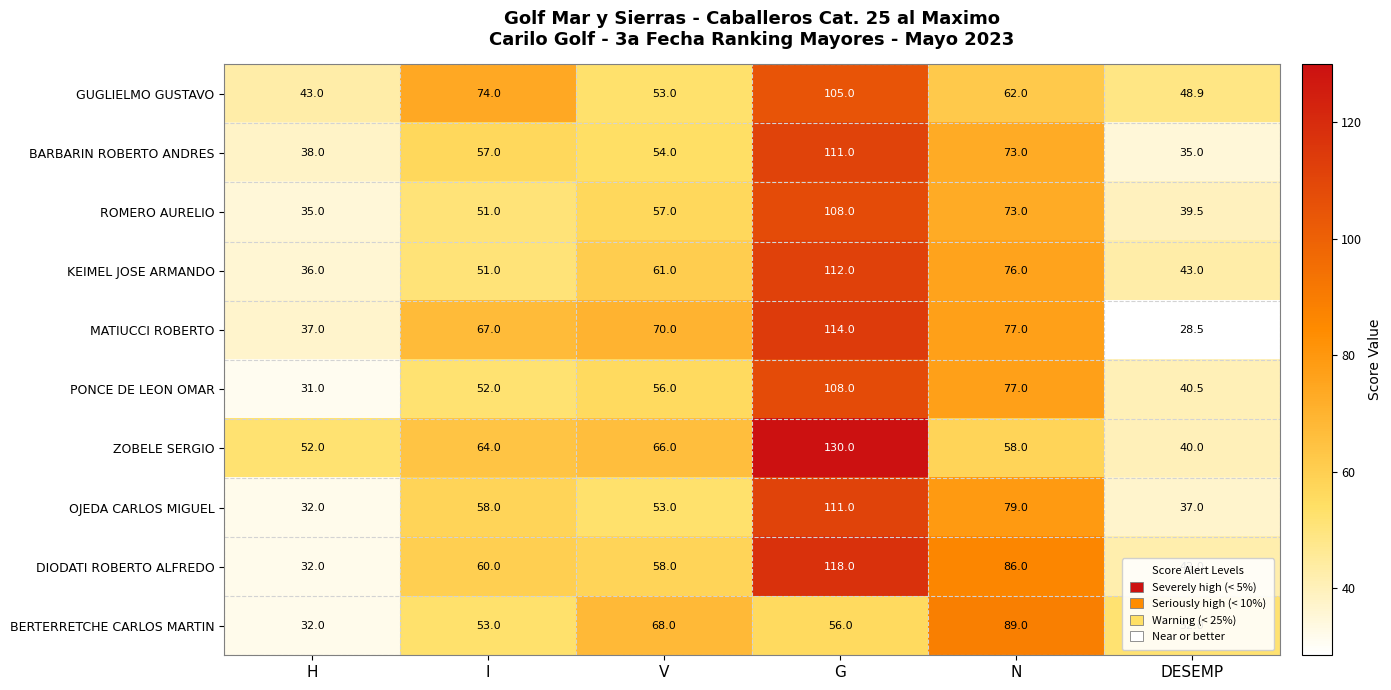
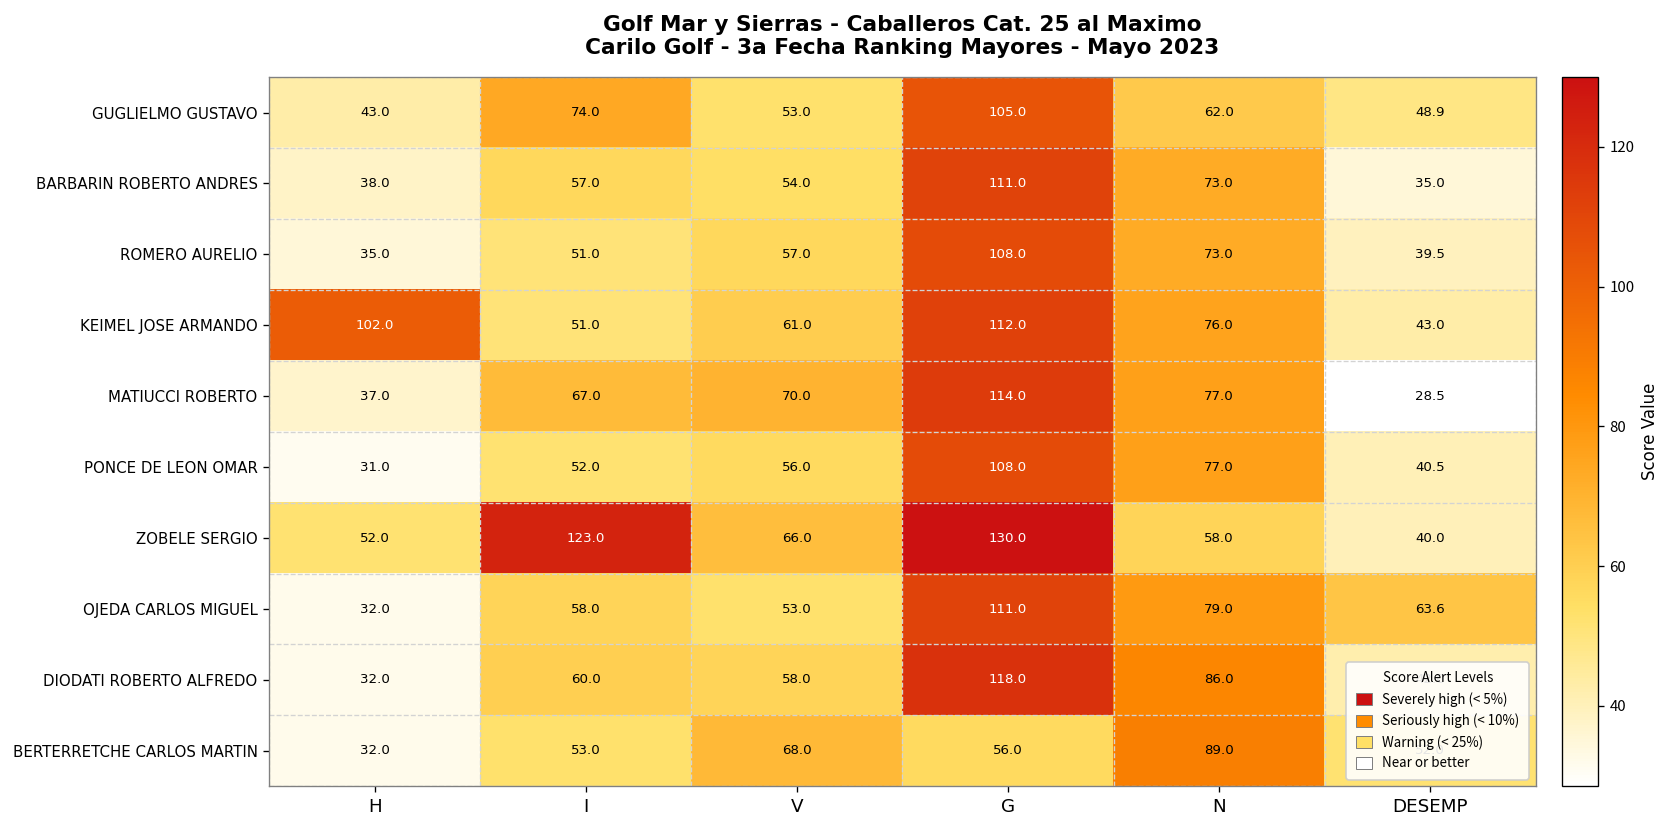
  {
    "GUGLIELMO GUSTAVO": {
      "H": 43.0,
      "I": 74.0,
      "V": 53.0,
      "G": 105.0,
      "N": 62.0,
      "DESEMP": 48.9
    },
    "BARBARIN ROBERTO ANDRES": {
      "H": 38.0,
      "I": 57.0,
      "V": 54.0,
      "G": 111.0,
      "N": 73.0,
      "DESEMP": 35.0
    },
    "ROMERO AURELIO": {
      "H": 35.0,
      "I": 51.0,
      "V": 57.0,
      "G": 108.0,
      "N": 73.0,
      "DESEMP": 39.5
    },
    "KEIMEL JOSE ARMANDO": {
-     "H": 36.0,
+     "H": 102.0,
      "I": 51.0,
      "V": 61.0,
      "G": 112.0,
      "N": 76.0,
      "DESEMP": 43.0
    },
    "MATIUCCI ROBERTO": {
      "H": 37.0,
      "I": 67.0,
      "V": 70.0,
      "G": 114.0,
      "N": 77.0,
      "DESEMP": 28.5
    },
    "PONCE DE LEON OMAR": {
      "H": 31.0,
      "I": 52.0,
      "V": 56.0,
      "G": 108.0,
      "N": 77.0,
      "DESEMP": 40.5
    },
    "ZOBELE SERGIO": {
      "H": 52.0,
-     "I": 64.0,
+     "I": 123.0,
      "V": 66.0,
      "G": 130.0,
      "N": 58.0,
      "DESEMP": 40.0
    },
    "OJEDA CARLOS MIGUEL": {
      "H": 32.0,
      "I": 58.0,
      "V": 53.0,
      "G": 111.0,
      "N": 79.0,
-     "DESEMP": 37.0
+     "DESEMP": 63.6
    },
    "DIODATI ROBERTO ALFREDO": {
      "H": 32.0,
      "I": 60.0,
      "V": 58.0,
      "G": 118.0,
      "N": 86.0
    },
    "BERTERRETCHE CARLOS MARTIN": {
      "H": 32.0,
      "I": 53.0,
      "V": 68.0,
      "G": 56.0,
      "N": 89.0
    }
  }
